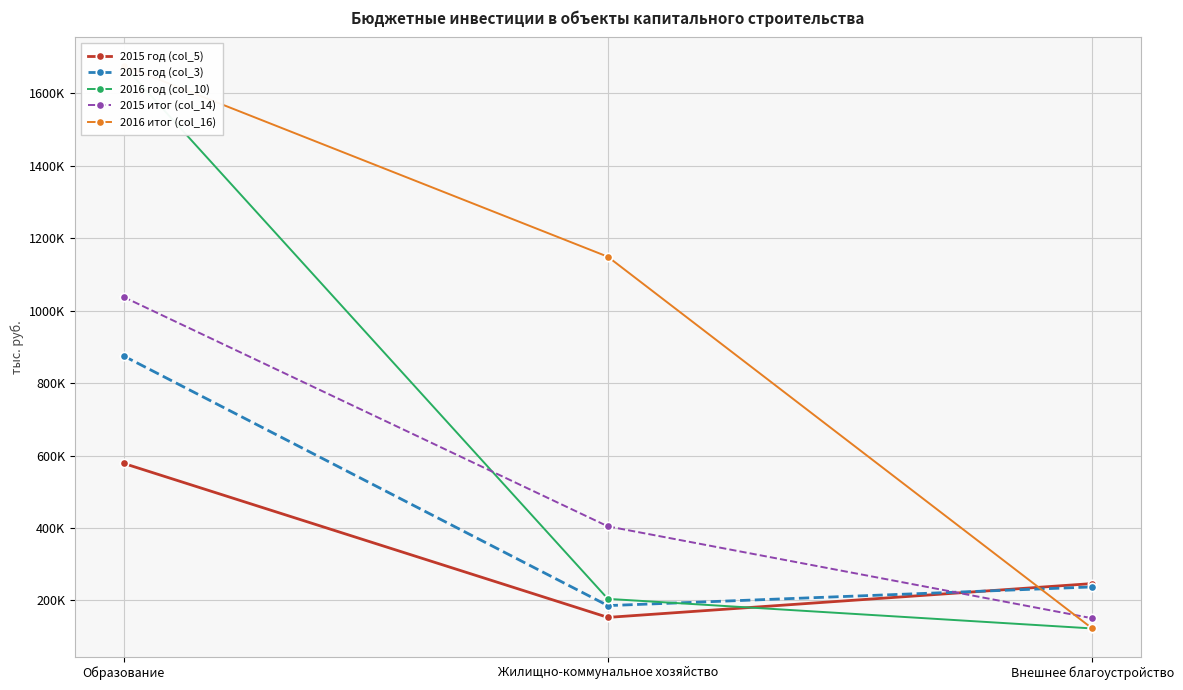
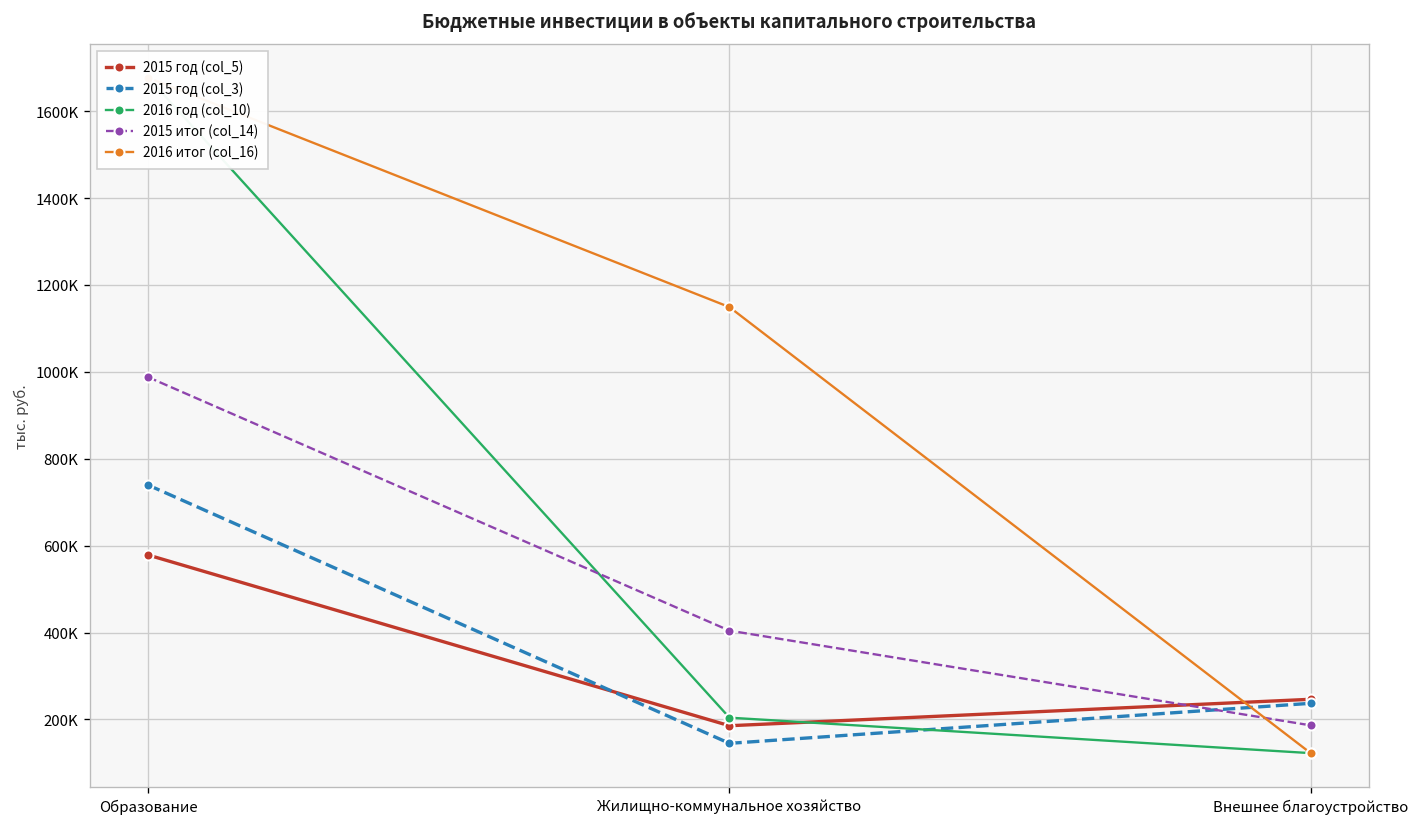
  {
    "2015 год (col_5)": {
      "Образование": 580000,
-     "Жилищно-коммунальное хозяйство": 150000,
+     "Жилищно-коммунальное хозяйство": 190000,
      "Внешнее благоустройство": 250000
    },
    "2015 год (col_3)": {
-     "Образование": 880000,
-     "Жилищно-коммунальное хозяйство": 190000,
+     "Образование": 740000,
+     "Жилищно-коммунальное хозяйство": 150000,
      "Внешнее благоустройство": 240000
    },
    "2016 год (col_10)": {
      "Жилищно-коммунальное хозяйство": 200000
    },
    "2015 итог (col_14)": {
-     "Образование": 1040000,
+     "Образование": 990000,
      "Жилищно-коммунальное хозяйство": 400000,
-     "Внешнее благоустройство": 150000
+     "Внешнее благоустройство": 190000
    },
    "2016 итог (col_16)": {
      "Жилищно-коммунальное хозяйство": 1150000
    }
  }
